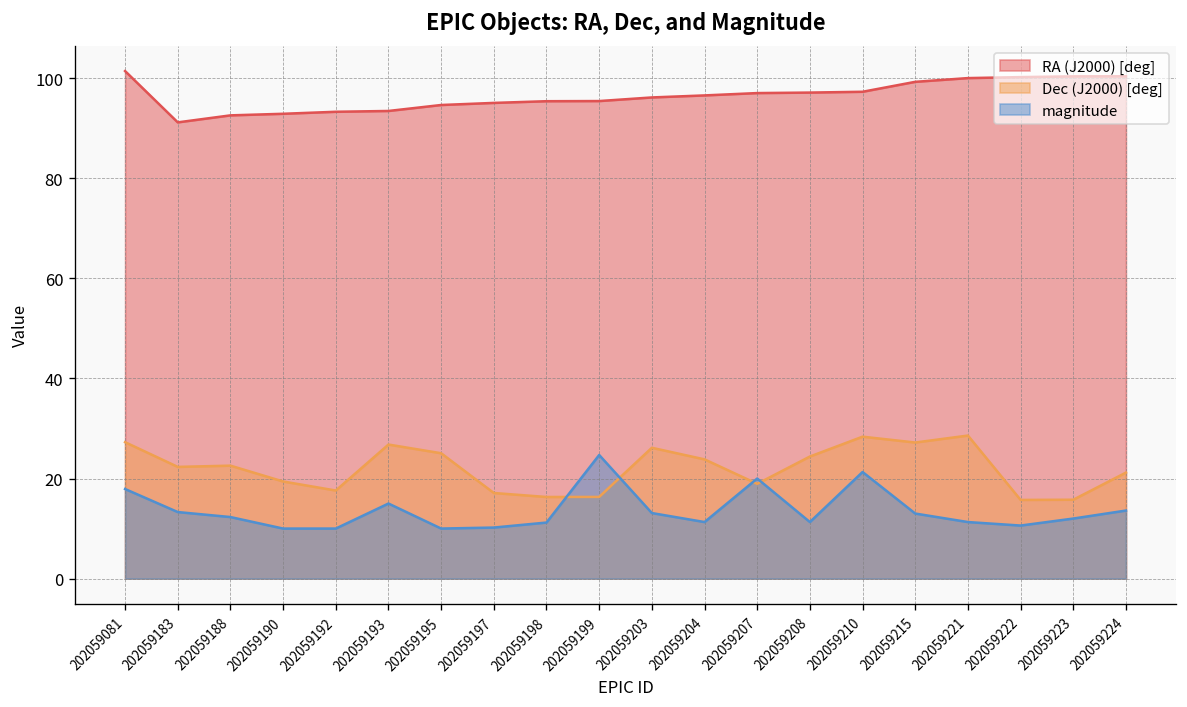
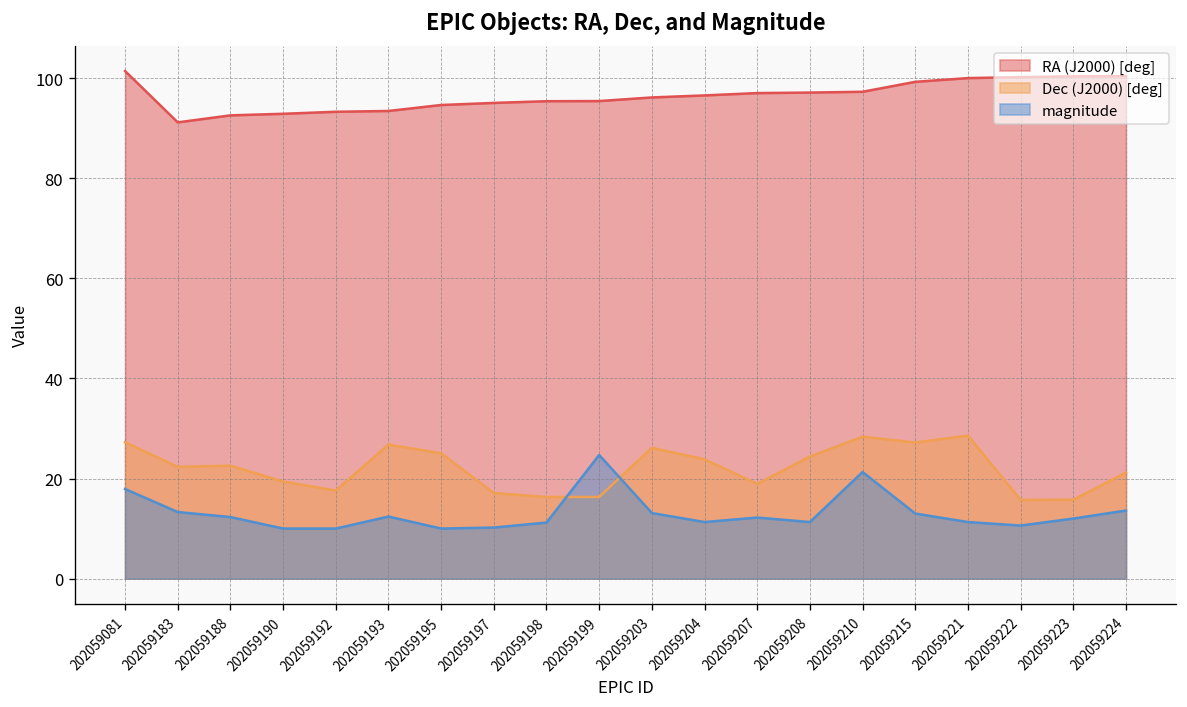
  {
    "magnitude": {
      "202059081": 18,
      "202059183": 13,
      "202059188": 12,
      "202059190": 10,
      "202059192": 10,
-     "202059193": 15,
+     "202059193": 12,
      "202059195": 10,
      "202059197": 10,
      "202059198": 11,
      "202059199": 25,
      "202059203": 13,
      "202059204": 11,
-     "202059207": 20,
+     "202059207": 12,
      "202059208": 11,
      "202059210": 21,
      "202059215": 13,
      "202059221": 11,
      "202059222": 11,
      "202059223": 12,
      "202059224": 14
    }
  }
